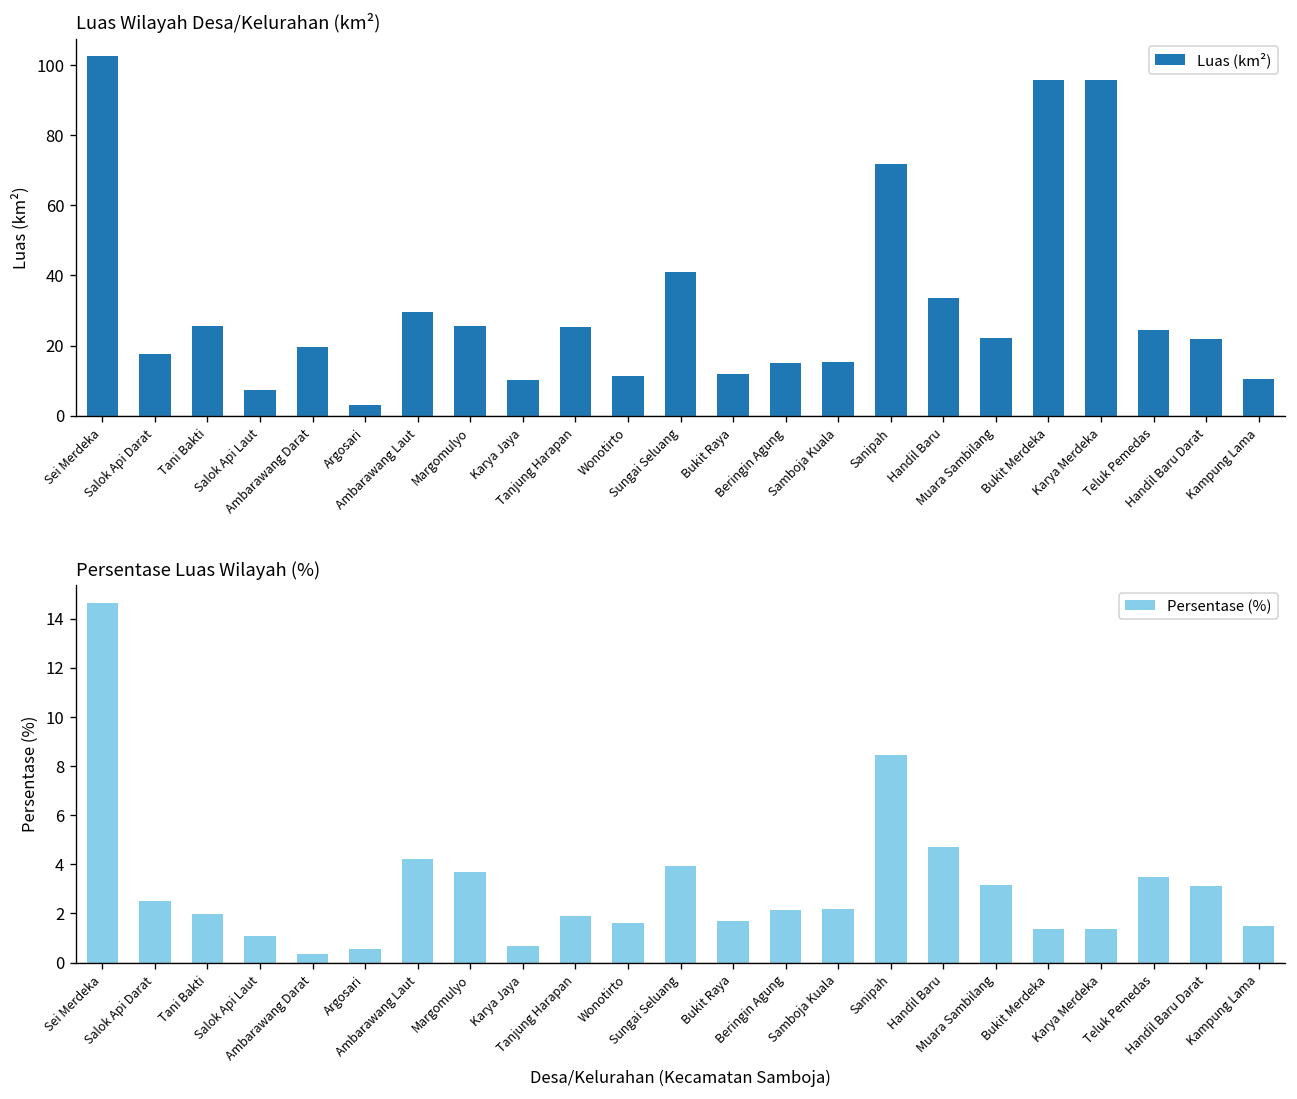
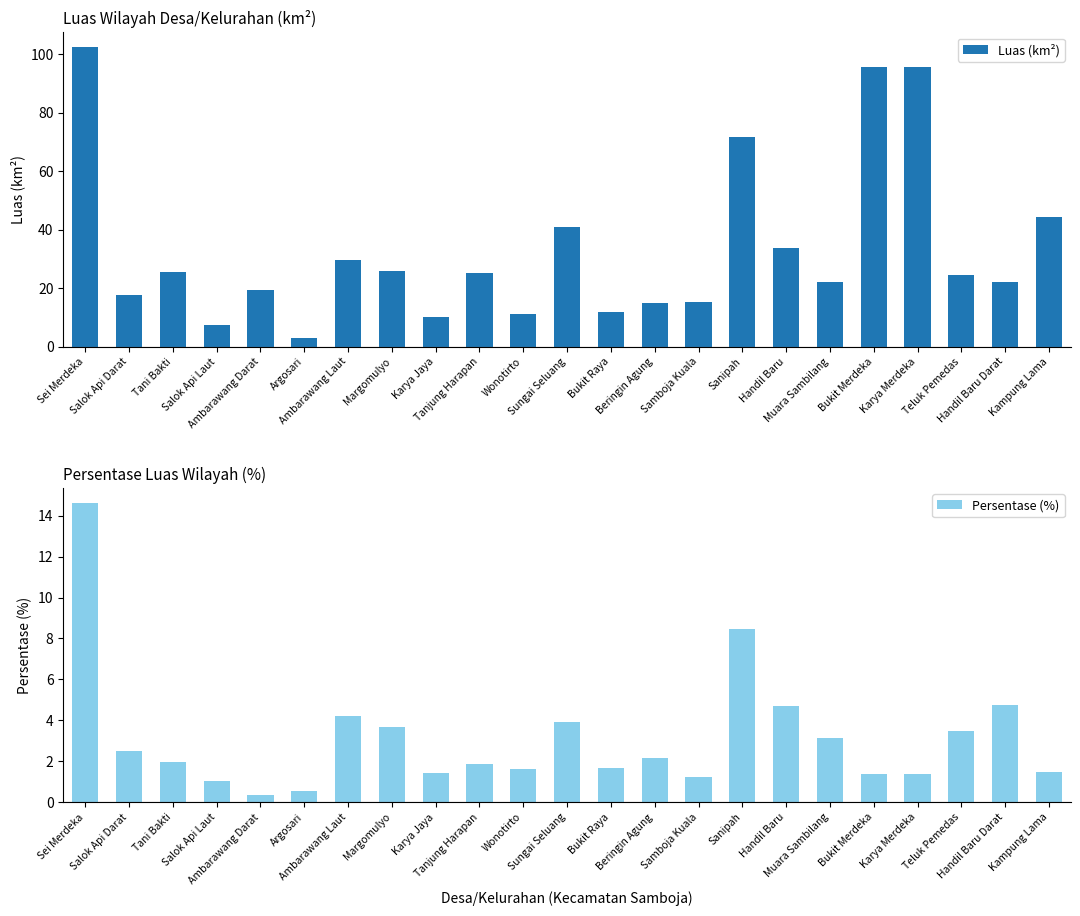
  {
    "Luas Wilayah Desa/Kelurahan (km²)": {
      "Sei Merdeka": 102,
      "Salok Api Darat": 18,
      "Tani Bakti": 26,
      "Salok Api Laut": 7,
      "Ambarawang Darat": 19,
      "Argosari": 3,
      "Ambarawang Laut": 29,
      "Margomulyo": 26,
      "Karya Jaya": 10,
      "Tanjung Harapan": 25,
      "Wonotirto": 11,
      "Sungai Seluang": 41,
      "Bukit Raya": 12,
      "Beringin Agung": 15,
      "Samboja Kuala": 15,
      "Sanipah": 72,
      "Handil Baru": 34,
      "Muara Sambilang": 22,
      "Bukit Merdeka": 96,
      "Karya Merdeka": 96,
      "Teluk Pemedas": 24,
      "Handil Baru Darat": 22,
-     "Kampung Lama": 11
+     "Kampung Lama": 44
    },
    "Persentase Luas Wilayah (%)": {
      "Sei Merdeka": 14.6,
      "Salok Api Darat": 2.5,
      "Tani Bakti": 2.0,
      "Salok Api Laut": 1.1,
      "Ambarawang Darat": 0.4,
      "Argosari": 0.5,
      "Ambarawang Laut": 4.2,
      "Margomulyo": 3.7,
-     "Karya Jaya": 0.7,
+     "Karya Jaya": 1.4,
      "Tanjung Harapan": 1.9,
      "Wonotirto": 1.6,
      "Sungai Seluang": 3.9,
      "Bukit Raya": 1.7,
      "Beringin Agung": 2.2,
-     "Samboja Kuala": 2.2,
+     "Samboja Kuala": 1.2,
      "Sanipah": 8.5,
      "Handil Baru": 4.7,
      "Muara Sambilang": 3.2,
      "Bukit Merdeka": 1.4,
      "Karya Merdeka": 1.4,
      "Teluk Pemedas": 3.5,
-     "Handil Baru Darat": 3.1,
+     "Handil Baru Darat": 4.7,
      "Kampung Lama": 1.5
    }
  }
